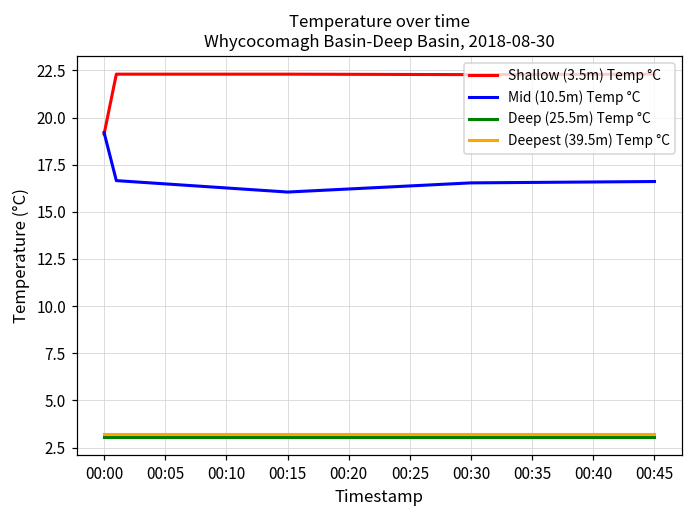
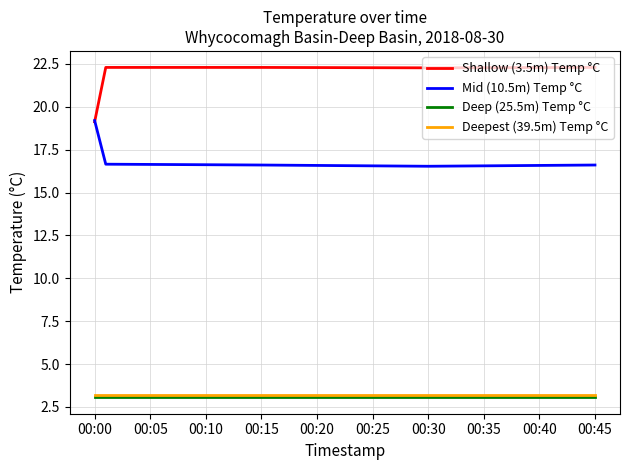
  {
    "Shallow (3.5m) Temp °C": {
      "00:15": 22.3
    },
    "Mid (10.5m) Temp °C": {
-     "00:15": 16.0,
+     "00:15": 16.6,
      "00:30": 16.5,
      "00:45": 16.6
    },
    "Deep (25.5m) Temp °C": {
      "00:00": 3.1,
      "00:15": 3.1,
      "00:30": 3.1,
      "00:45": 3.1
    },
    "Deepest (39.5m) Temp °C": {
      "00:00": 3.2,
      "00:15": 3.2,
      "00:30": 3.2,
      "00:45": 3.2
    }
  }
